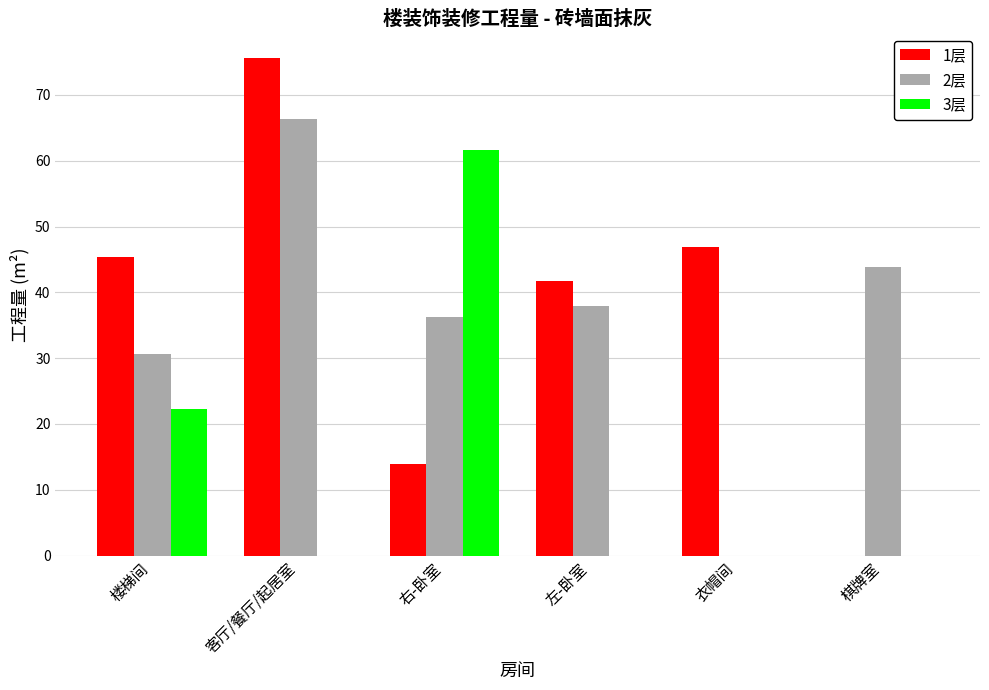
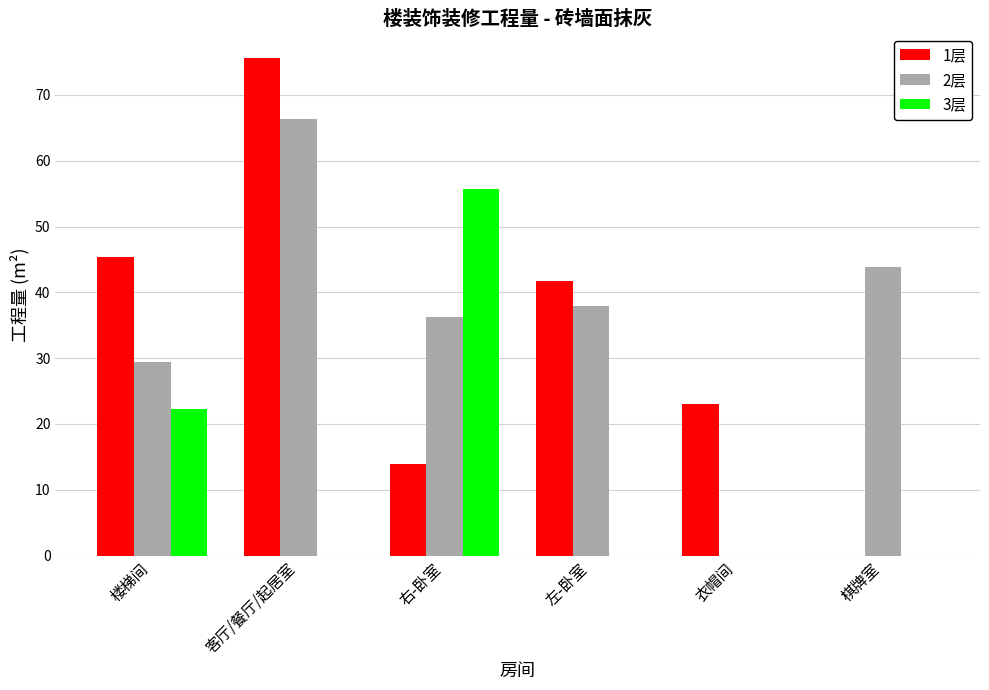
  {
    "1层": {
      "楼梯间": 45,
      "客厅/餐厅/起居室": 76,
      "右-卧室": 14,
      "左-卧室": 42,
-     "衣帽间": 47,
+     "衣帽间": 23,
      "棋牌室": 0
    },
    "2层": {
-     "楼梯间": 31,
+     "楼梯间": 29,
      "客厅/餐厅/起居室": 66,
      "右-卧室": 36,
      "左-卧室": 38,
      "衣帽间": 0,
      "棋牌室": 44
    },
    "3层": {
      "楼梯间": 22,
      "客厅/餐厅/起居室": 0,
-     "右-卧室": 62,
+     "右-卧室": 56,
      "左-卧室": 0,
      "衣帽间": 0,
      "棋牌室": 0
    }
  }
